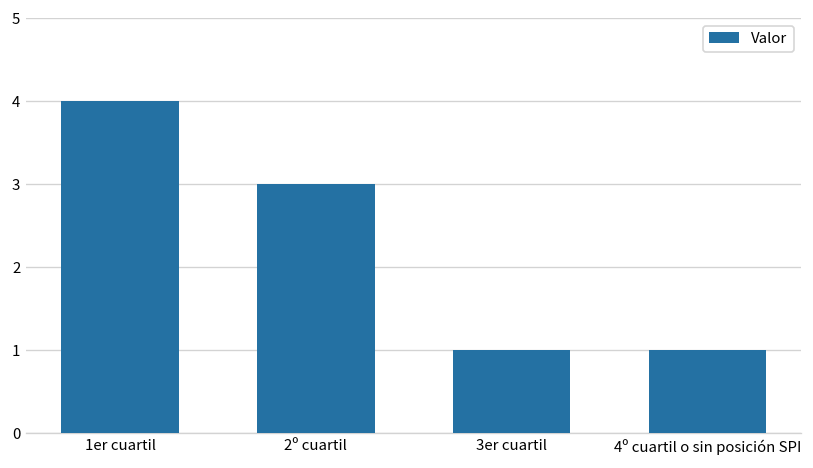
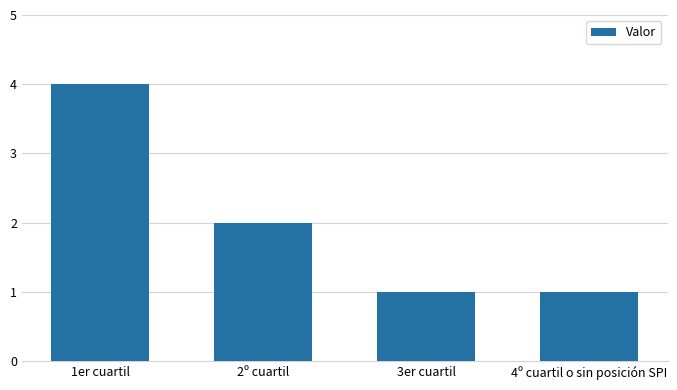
  {
    "1er cuartil": 4,
-   "2º cuartil": 3,
+   "2º cuartil": 2,
    "3er cuartil": 1,
    "4º cuartil o sin posición SPI": 1
  }
